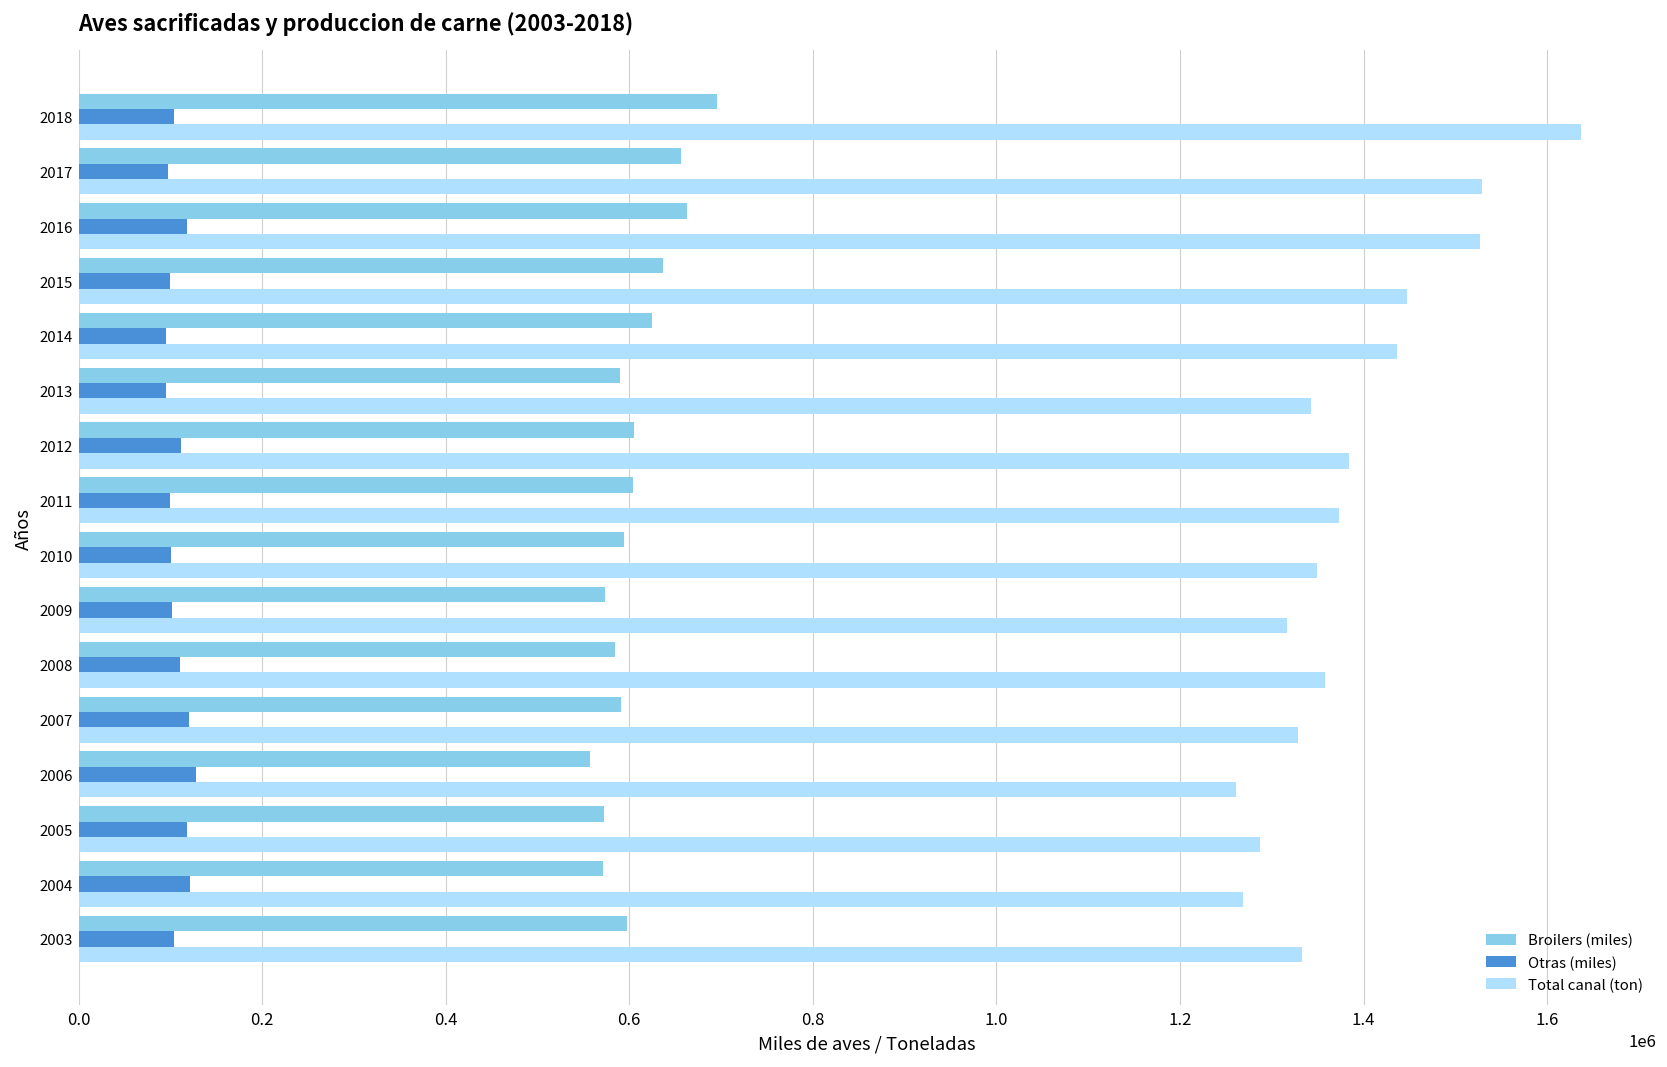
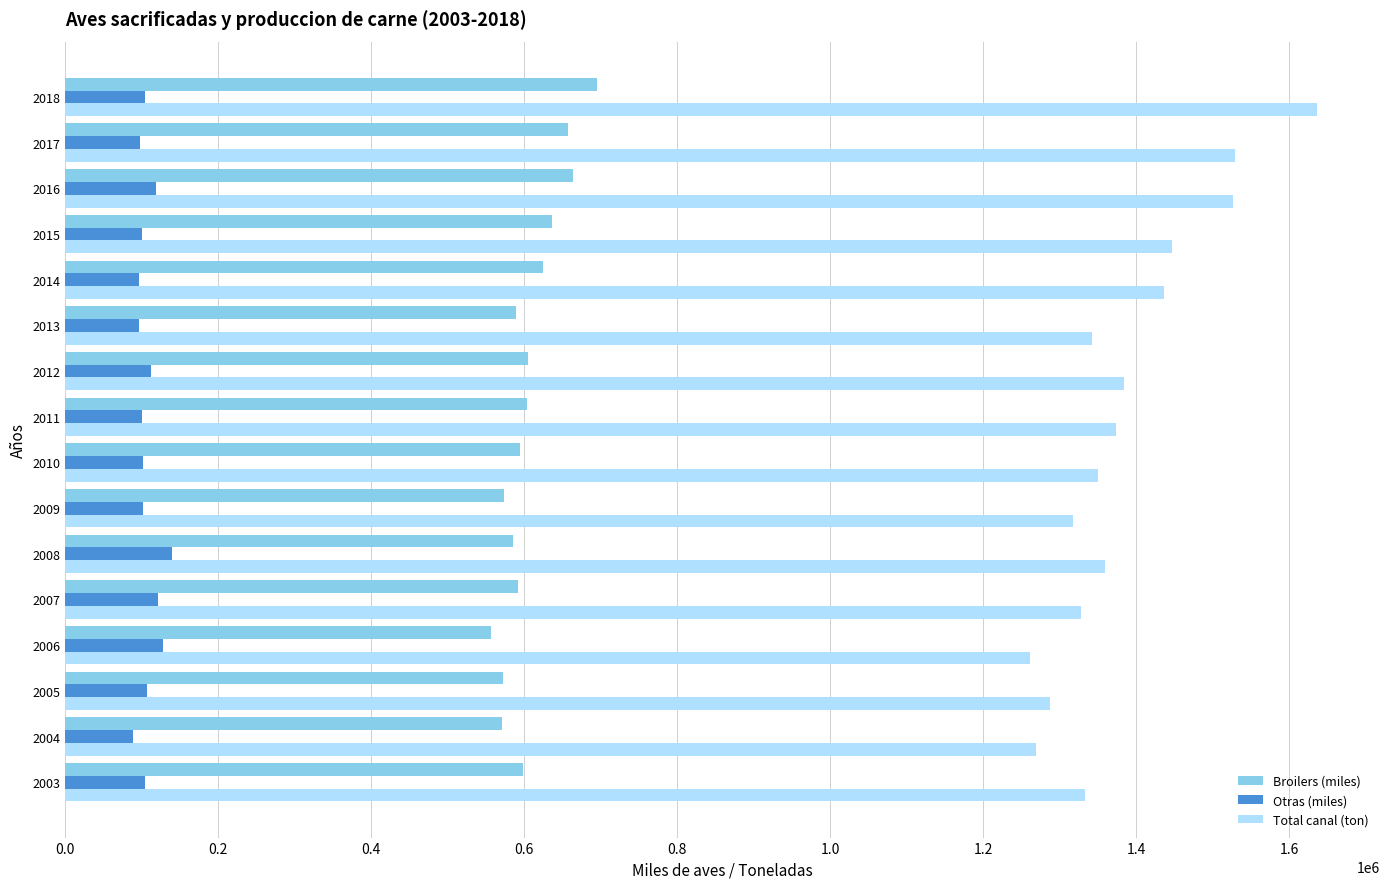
  {
    "Otras (miles)": {
      "2018": 100000,
      "2017": 100000,
      "2016": 120000,
      "2015": 100000,
      "2014": 100000,
      "2013": 100000,
      "2012": 110000,
      "2011": 100000,
      "2010": 100000,
      "2009": 100000,
-     "2008": 110000,
+     "2008": 140000,
      "2007": 120000,
      "2006": 130000,
-     "2005": 120000,
-     "2004": 120000,
+     "2005": 110000,
+     "2004": 90000,
      "2003": 100000
    }
  }
